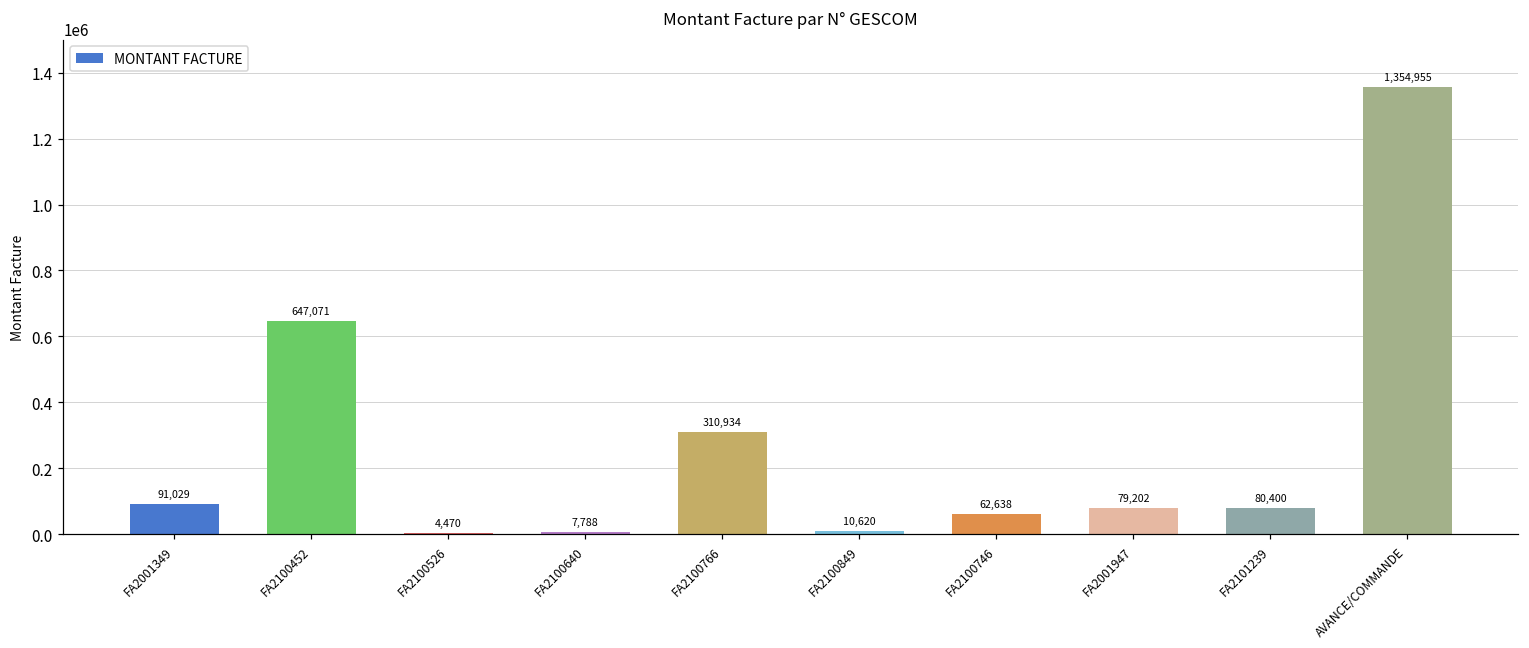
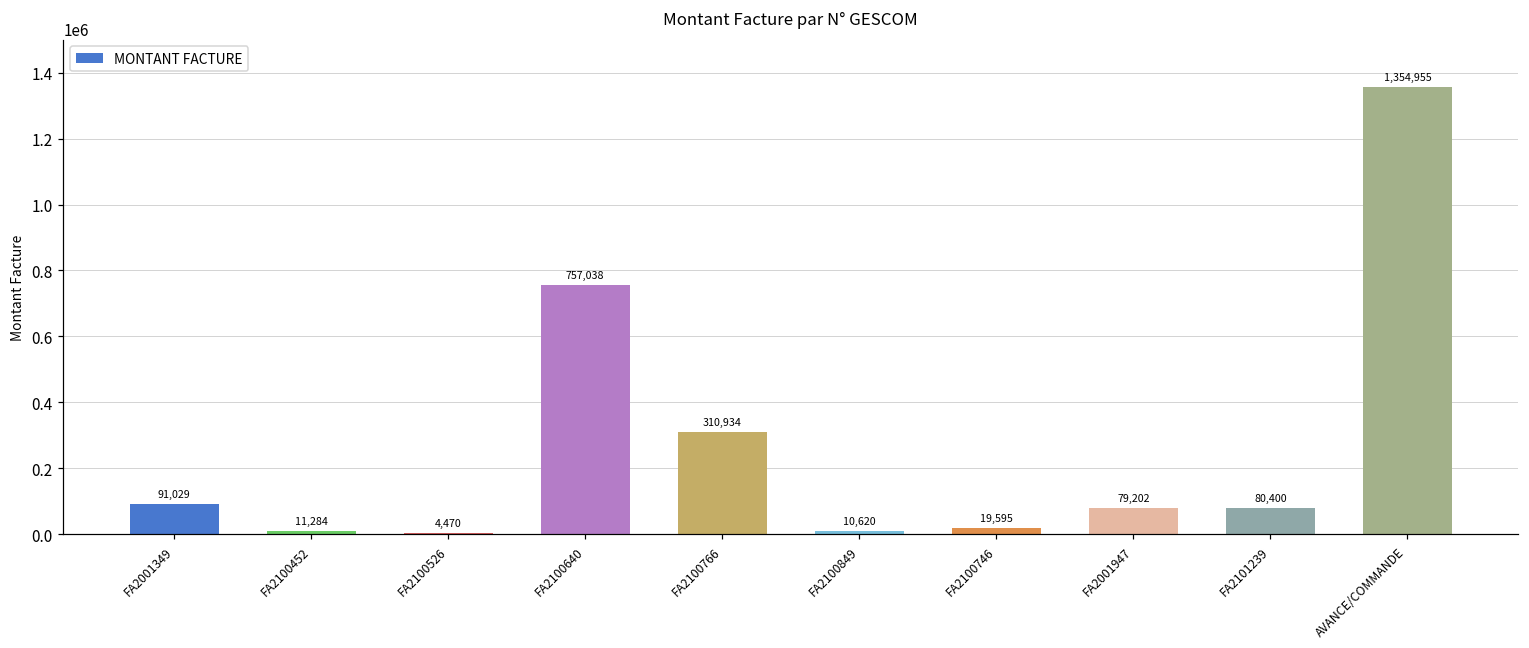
  {
    "FA2001349": "91,029",
-   "FA2100452": "647,071",
+   "FA2100452": "11,284",
    "FA2100526": "4,470",
-   "FA2100640": "7,788",
+   "FA2100640": "757,038",
    "FA2100766": "310,934",
    "FA2100849": "10,620",
-   "FA2100746": "62,638",
+   "FA2100746": "19,595",
    "FA2001947": "79,202",
    "FA2101239": "80,400",
    "AVANCE/COMMANDE": "1,354,955"
  }
